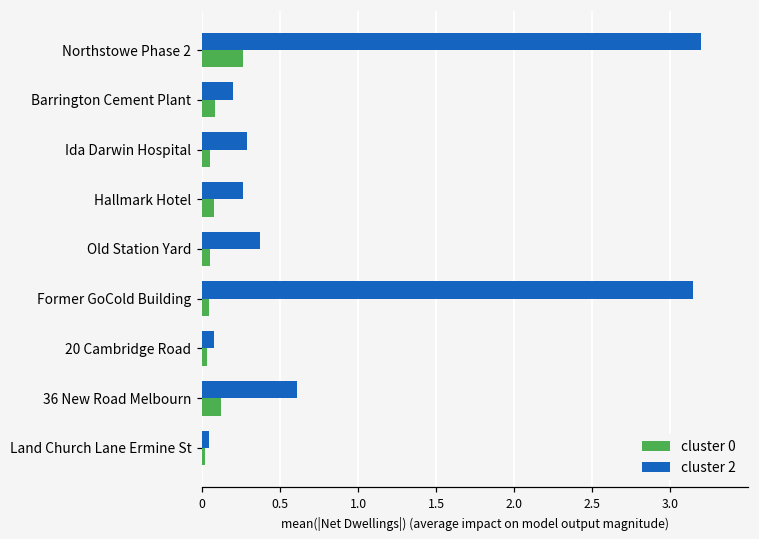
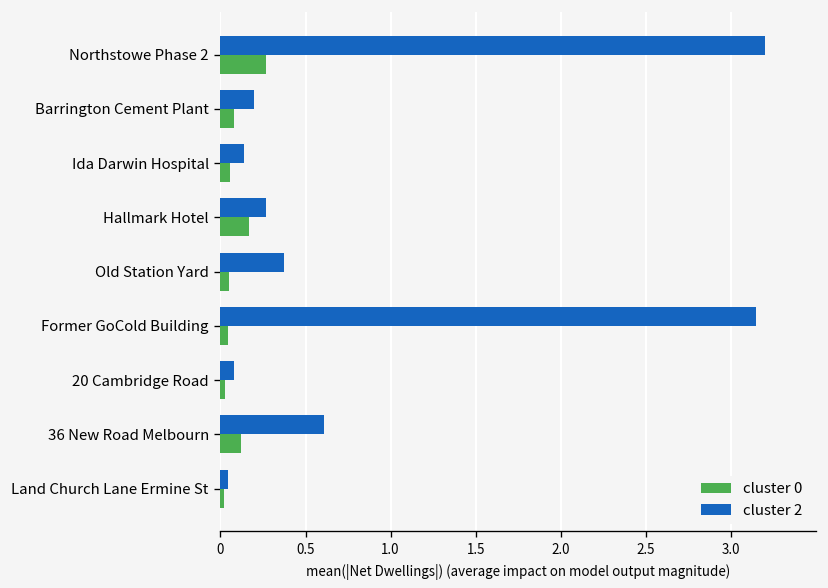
  {
    "cluster 0": {
      "Northstowe Phase 2": 0.27,
      "Barrington Cement Plant": 0.08,
      "Ida Darwin Hospital": 0.05,
-     "Hallmark Hotel": 0.08,
+     "Hallmark Hotel": 0.17,
      "Old Station Yard": 0.05,
      "Former GoCold Building": 0.05,
      "20 Cambridge Road": 0.03,
      "36 New Road Melbourn": 0.12,
      "Land Church Lane Ermine St": 0.02
    },
    "cluster 2": {
      "Northstowe Phase 2": 3.20,
      "Barrington Cement Plant": 0.20,
-     "Ida Darwin Hospital": 0.29,
+     "Ida Darwin Hospital": 0.14,
      "Hallmark Hotel": 0.27,
      "Old Station Yard": 0.37,
      "Former GoCold Building": 3.15,
      "20 Cambridge Road": 0.08,
      "36 New Road Melbourn": 0.61,
      "Land Church Lane Ermine St": 0.05
    }
  }
